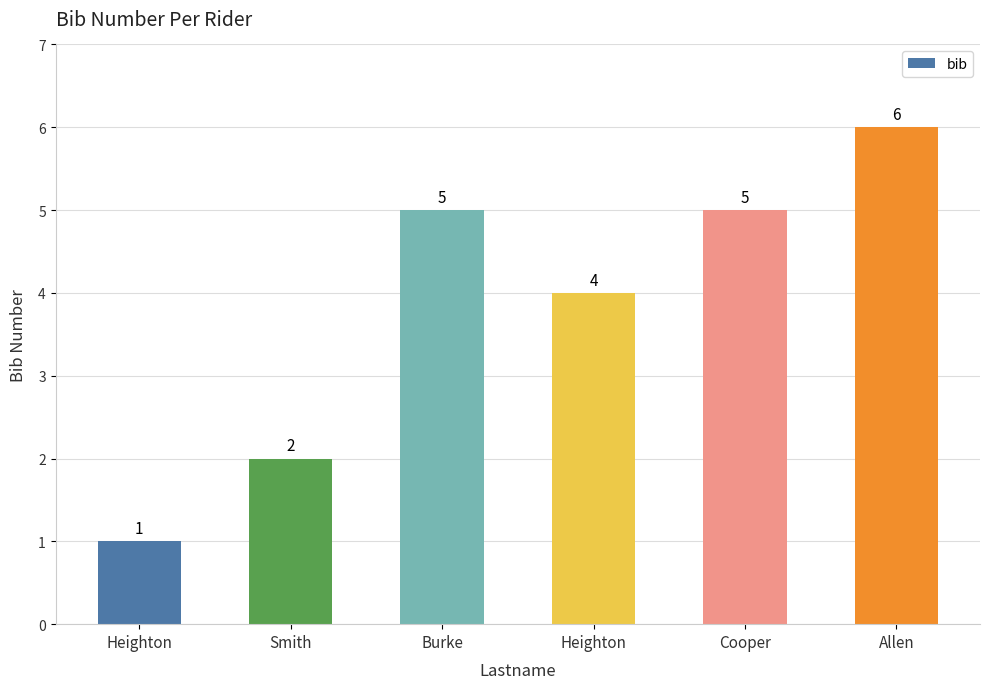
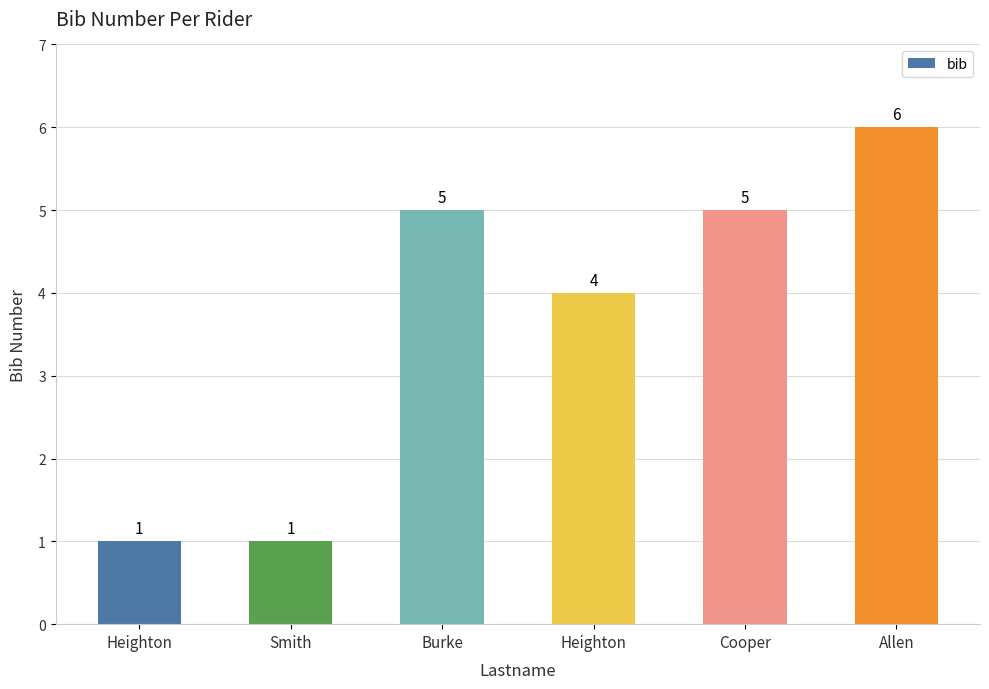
  {
-   "Smith": 2,
+   "Smith": 1,
    "Burke": 5,
    "Cooper": 5,
    "Allen": 6
  }
